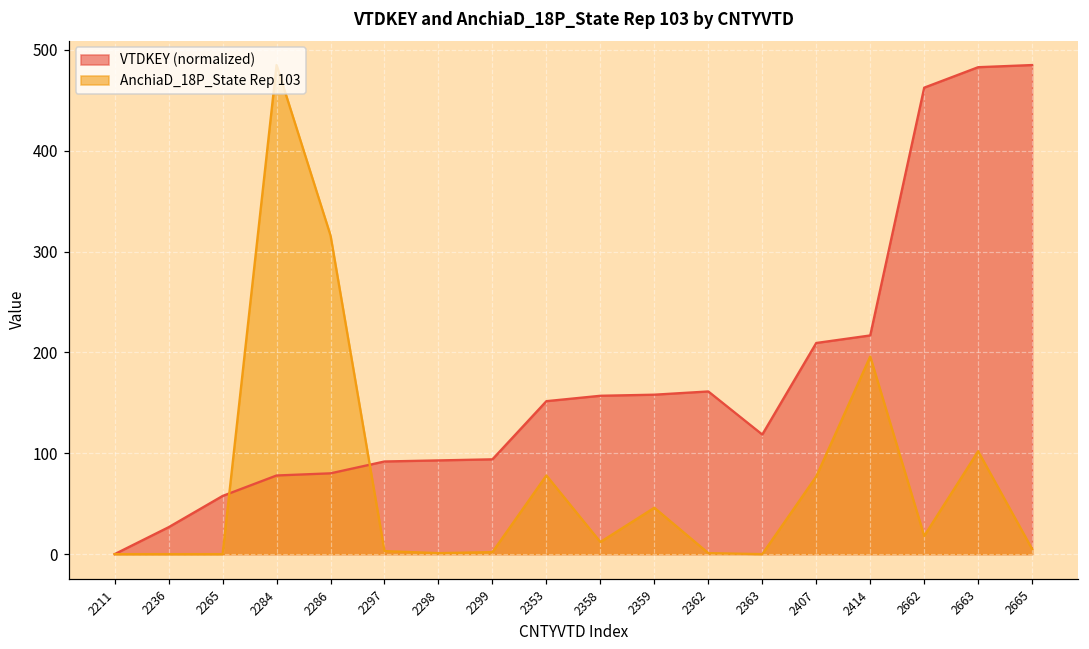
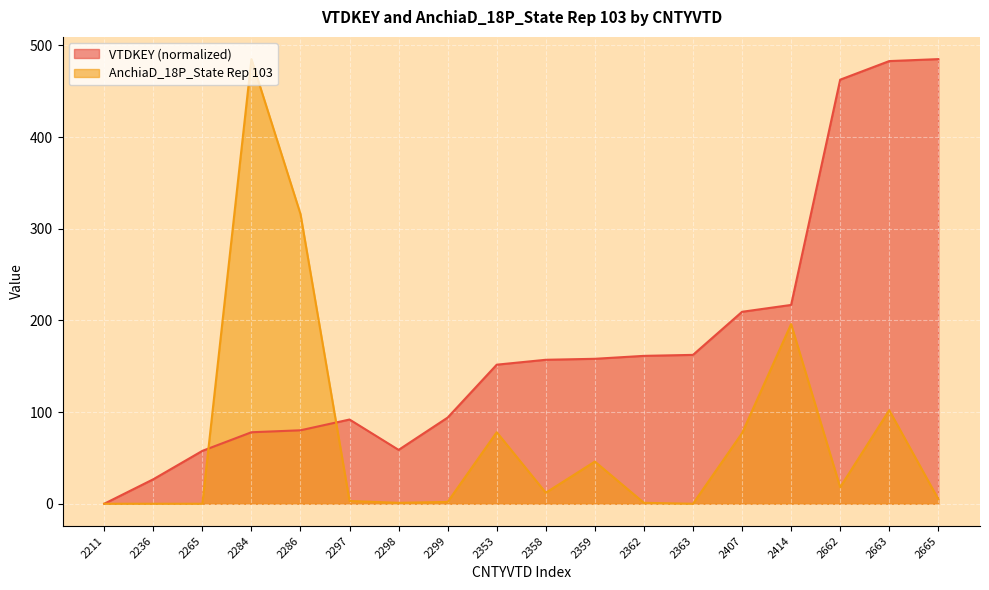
  {
    "VTDKEY (normalized)": {
      "2236": 30,
      "2265": 60,
      "2284": 80,
      "2286": 80,
      "2297": 90,
-     "2298": 90,
+     "2298": 60,
      "2299": 90,
      "2353": 150,
      "2358": 160,
      "2359": 160,
      "2362": 160,
-     "2363": 120,
+     "2363": 160,
      "2407": 210,
      "2414": 220,
      "2662": 460,
      "2663": 480,
      "2665": 490
    },
    "AnchiaD_18P_State Rep 103": {
      "2236": 0,
      "2265": 0,
      "2286": 320,
      "2297": 0,
      "2298": 0,
      "2299": 0,
      "2353": 80,
      "2358": 10,
      "2359": 50,
      "2362": 0,
      "2363": 0,
      "2407": 80,
      "2414": 200,
      "2662": 20,
      "2663": 100,
      "2665": 10
    }
  }
